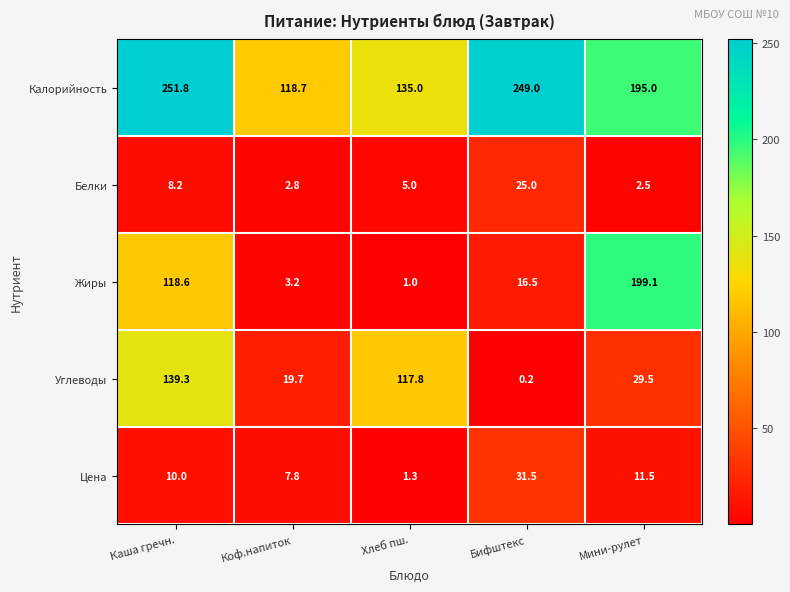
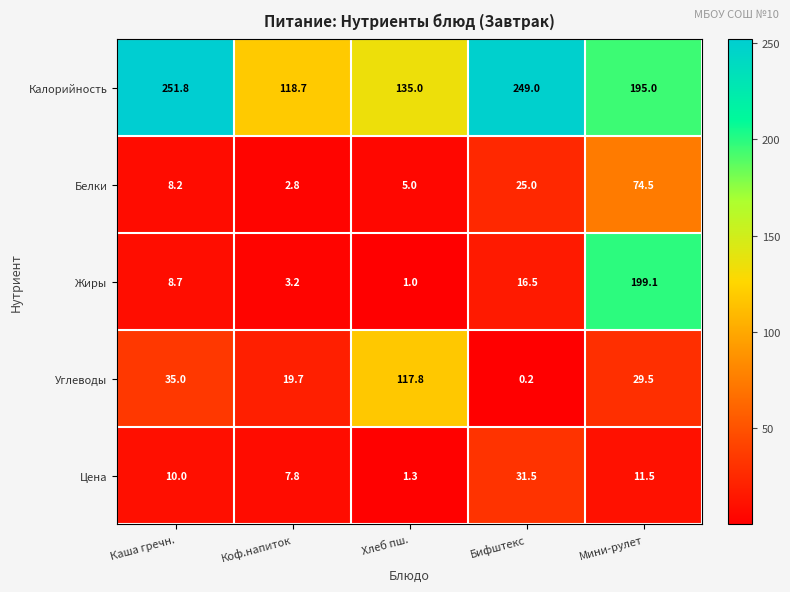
  {
    "Калорийность": {
      "Каша гречн.": 251.8,
      "Коф.напиток": 118.7,
      "Хлеб пш.": 135.0,
      "Бифштекс": 249.0,
      "Мини-рулет": 195.0
    },
    "Белки": {
      "Каша гречн.": 8.2,
      "Коф.напиток": 2.8,
      "Хлеб пш.": 5.0,
      "Бифштекс": 25.0,
-     "Мини-рулет": 2.5
+     "Мини-рулет": 74.5
    },
    "Жиры": {
-     "Каша гречн.": 118.6,
+     "Каша гречн.": 8.7,
      "Коф.напиток": 3.2,
      "Хлеб пш.": 1.0,
      "Бифштекс": 16.5,
      "Мини-рулет": 199.1
    },
    "Углеводы": {
-     "Каша гречн.": 139.3,
+     "Каша гречн.": 35.0,
      "Коф.напиток": 19.7,
      "Хлеб пш.": 117.8,
      "Бифштекс": 0.2,
      "Мини-рулет": 29.5
    },
    "Цена": {
      "Каша гречн.": 10.0,
      "Коф.напиток": 7.8,
      "Хлеб пш.": 1.3,
      "Бифштекс": 31.5,
      "Мини-рулет": 11.5
    }
  }
